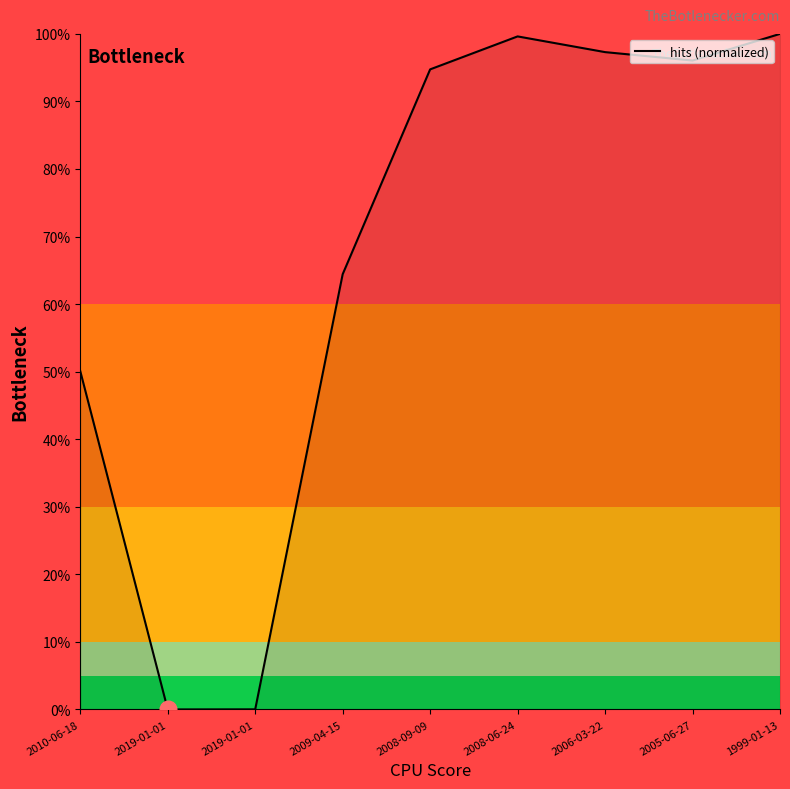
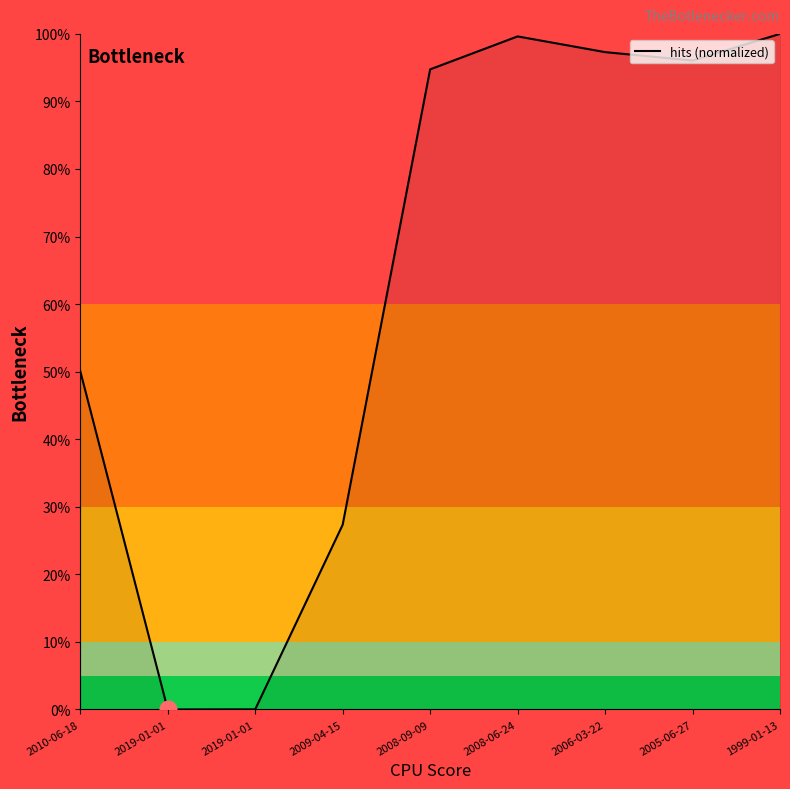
  {
    "hits (normalized)": {
      "2010-06-18": "50%",
-     "2009-04-15": "64%",
+     "2009-04-15": "27%",
      "2008-09-09": "95%",
      "2008-06-24": "100%",
      "2006-03-22": "97%",
      "1999-01-13": "100%"
    }
  }
